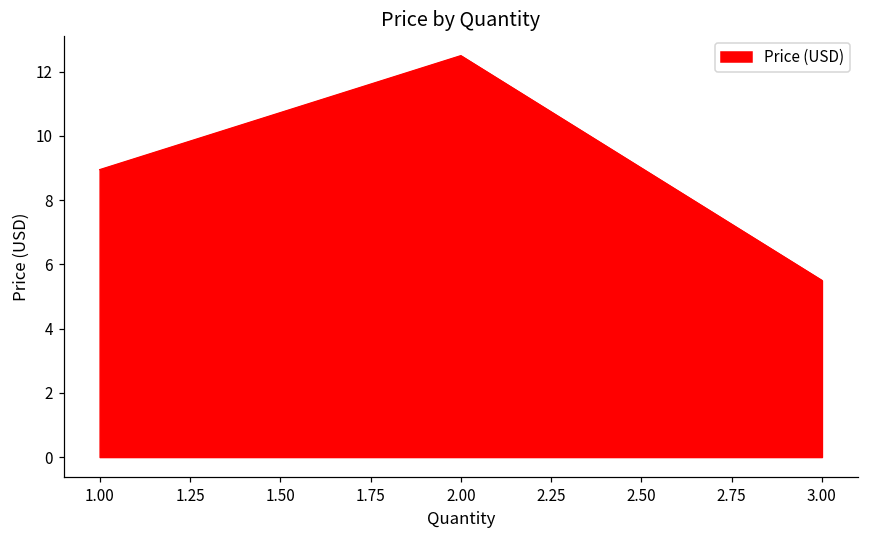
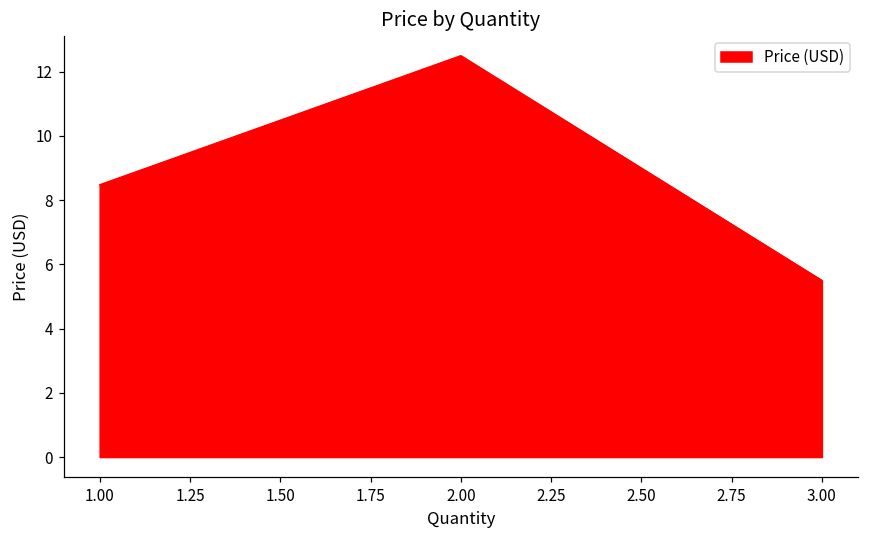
  {
-   "1.00": 9.0,
+   "1.00": 8.5,
    "2.00": 12.5,
    "3.00": 5.5
  }
